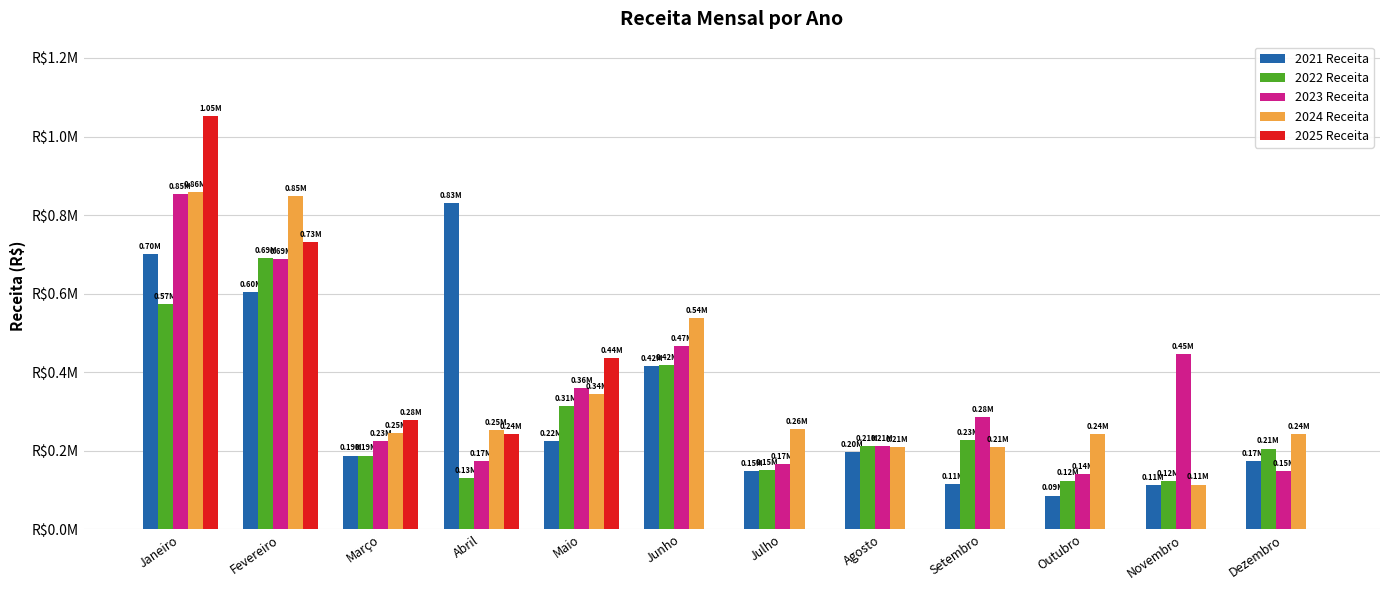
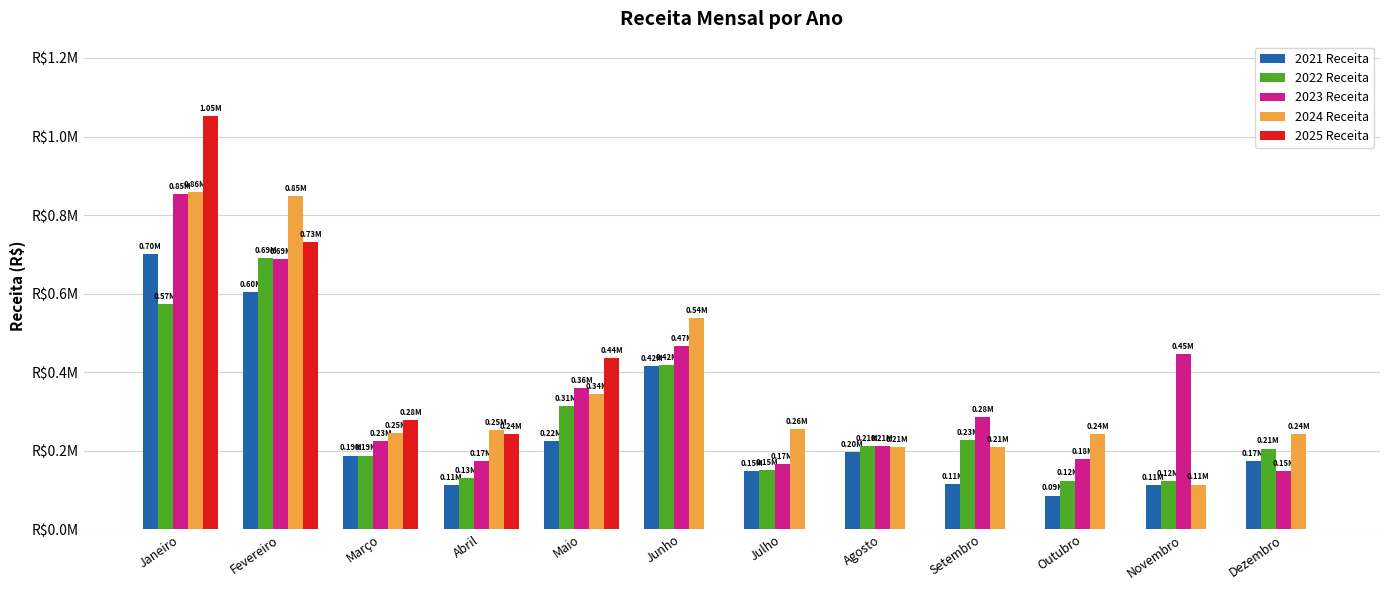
  {
    "2021 Receita": {
      "Janeiro": "0.70M",
      "Fevereiro": "0.60M",
-     "Abril": "0.83M",
+     "Abril": "0.11M",
      "Maio": "0.22M",
      "Agosto": "0.20M",
      "Setembro": "0.11M",
      "Outubro": "0.09M",
      "Dezembro": "0.17M"
    },
    "2022 Receita": {
      "Janeiro": "0.57M",
      "Abril": "0.13M",
      "Maio": "0.31M",
      "Setembro": "0.23M",
      "Outubro": "0.12M",
      "Dezembro": "0.21M"
    },
    "2023 Receita": {
      "Março": "0.23M",
      "Abril": "0.17M",
      "Maio": "0.36M",
      "Junho": "0.47M",
      "Julho": "0.17M",
      "Setembro": "0.28M",
-     "Outubro": "0.14M",
+     "Outubro": "0.18M",
      "Novembro": "0.45M",
      "Dezembro": "0.15M"
    },
    "2024 Receita": {
      "Fevereiro": "0.85M",
      "Março": "0.25M",
      "Maio": "0.34M",
      "Junho": "0.54M",
      "Julho": "0.26M",
      "Setembro": "0.21M",
      "Outubro": "0.24M",
      "Novembro": "0.11M",
      "Dezembro": "0.24M"
    },
    "2025 Receita": {
      "Janeiro": "1.05M",
      "Fevereiro": "0.73M",
      "Março": "0.28M",
      "Maio": "0.44M"
    }
  }
